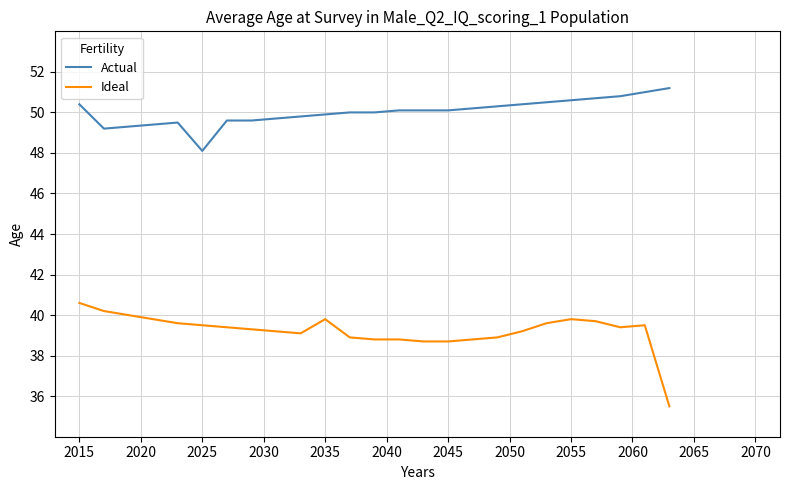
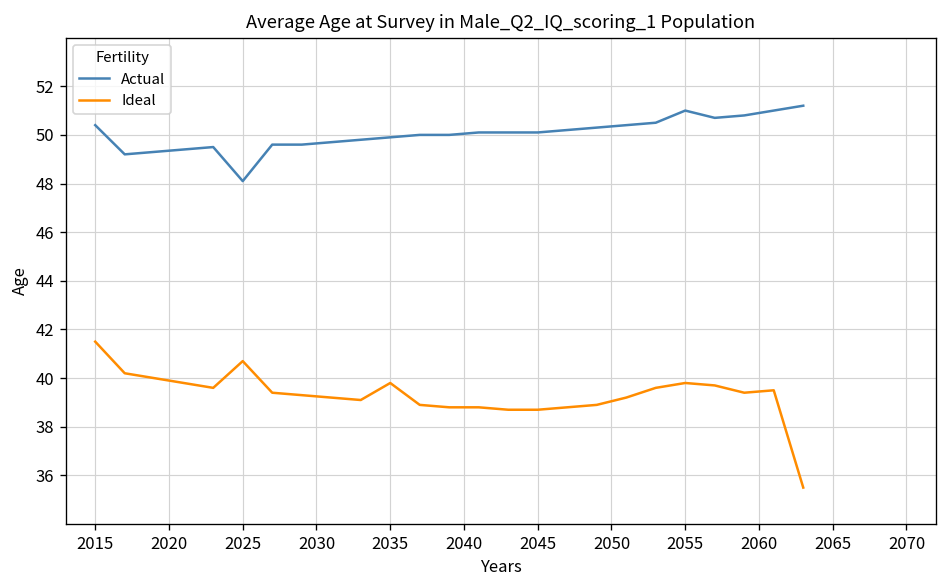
  {
    "Actual": {
      "2015": 50.4,
      "2025": 48.1,
      "2035": 49.9,
      "2045": 50.1,
-     "2055": 50.6
+     "2055": 51.0
    },
    "Ideal": {
-     "2015": 40.6,
-     "2025": 39.5,
+     "2015": 41.5,
+     "2025": 40.7,
      "2035": 39.8,
      "2045": 38.7,
      "2055": 39.8
    }
  }
